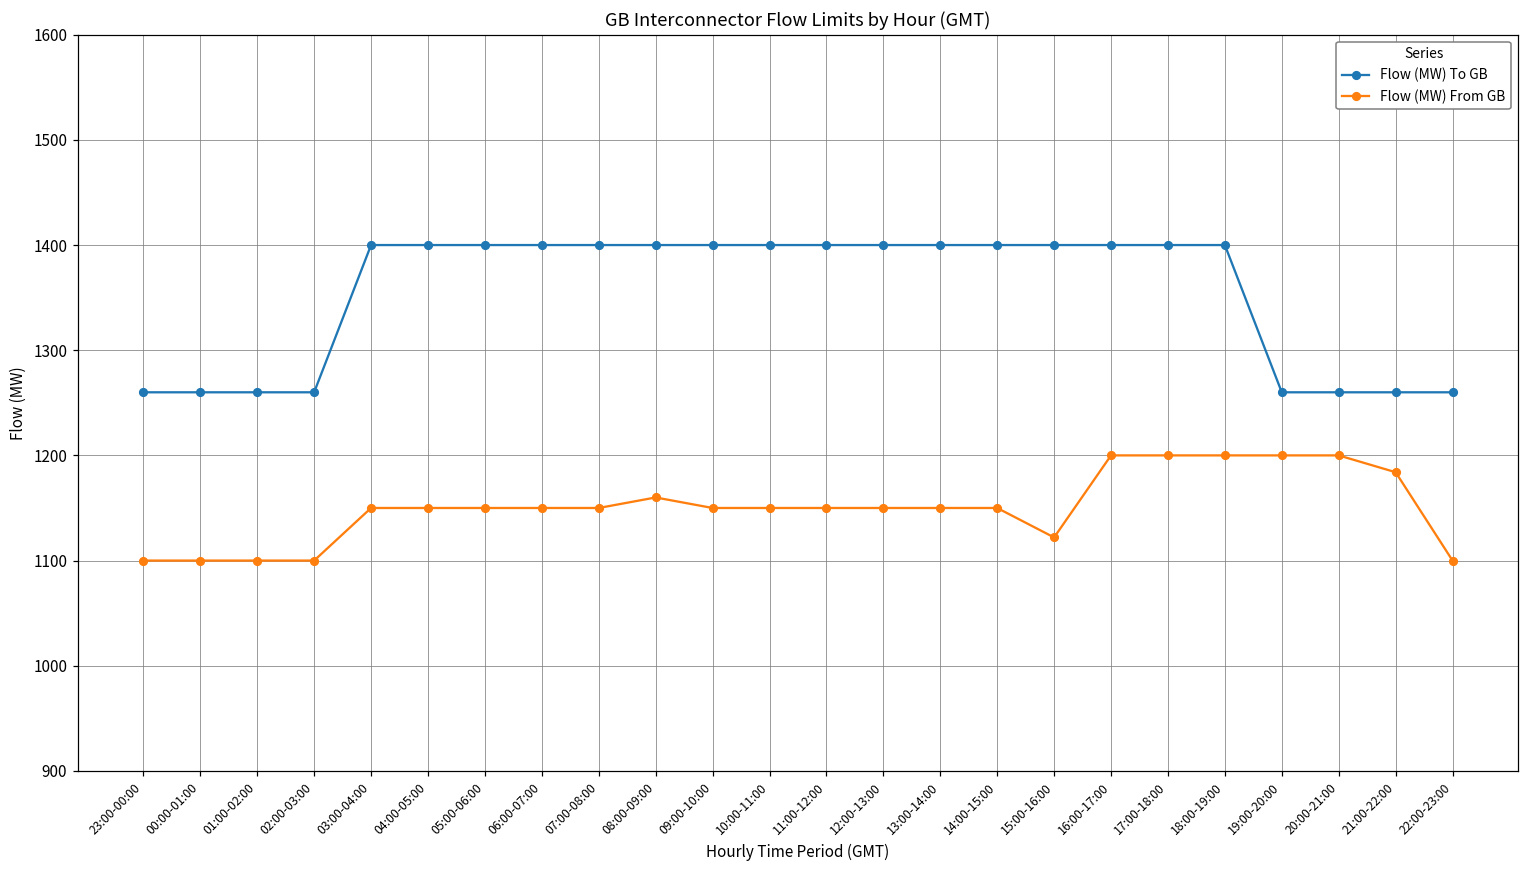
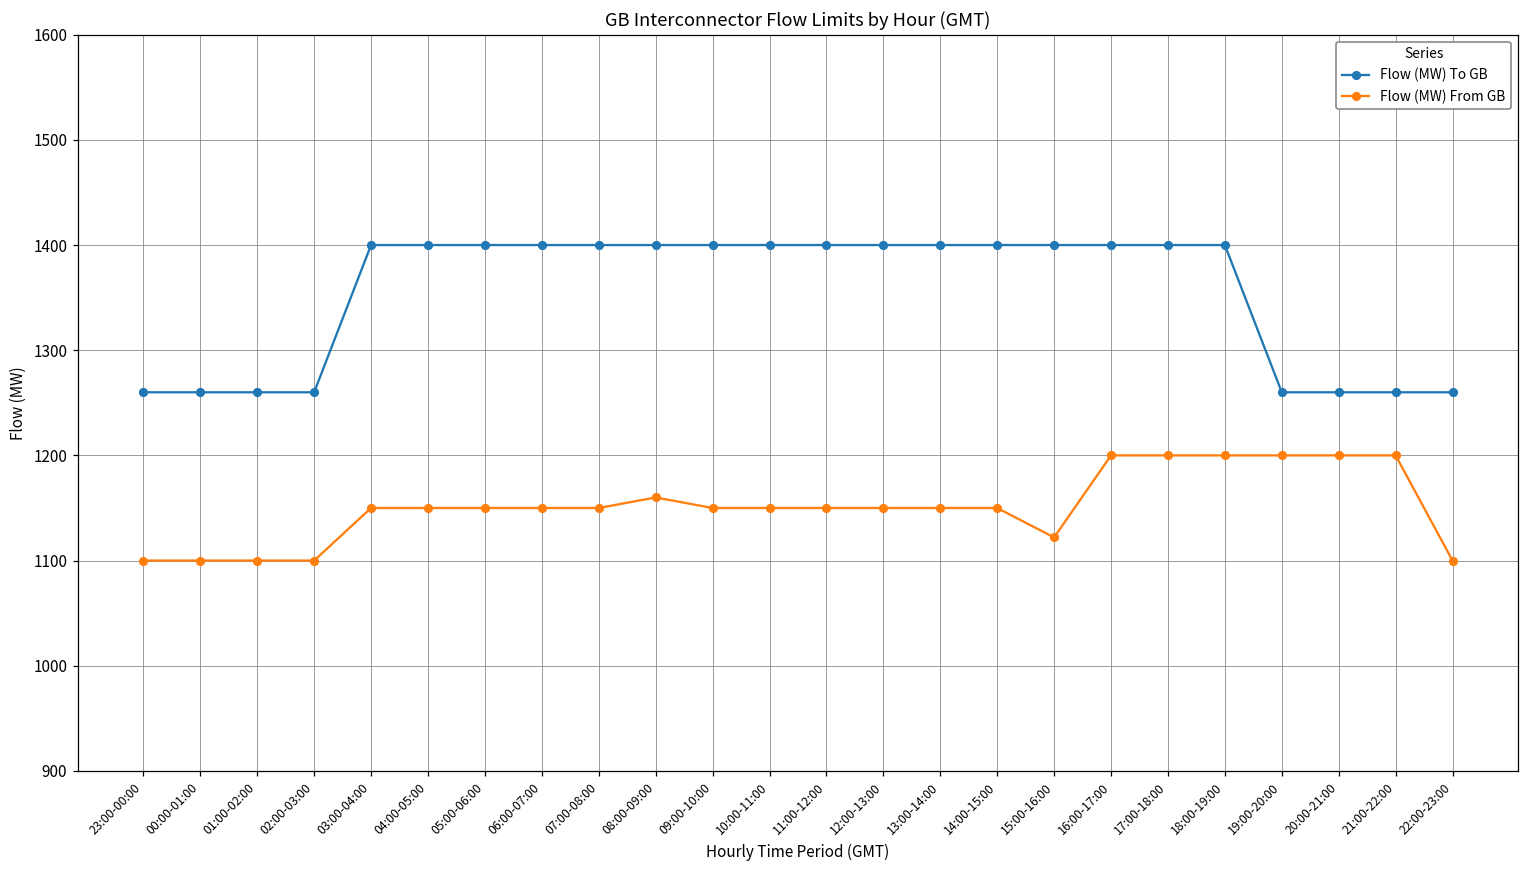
  {
    "Flow (MW) To GB": {
      "23:00-00:00": 1260,
      "00:00-01:00": 1260,
      "01:00-02:00": 1260,
      "02:00-03:00": 1260,
      "03:00-04:00": 1400,
      "04:00-05:00": 1400,
      "05:00-06:00": 1400,
      "06:00-07:00": 1400,
      "07:00-08:00": 1400,
      "08:00-09:00": 1400,
      "09:00-10:00": 1400,
      "10:00-11:00": 1400,
      "11:00-12:00": 1400,
      "12:00-13:00": 1400,
      "13:00-14:00": 1400,
      "14:00-15:00": 1400,
      "15:00-16:00": 1400,
      "16:00-17:00": 1400,
      "17:00-18:00": 1400,
      "18:00-19:00": 1400,
      "19:00-20:00": 1260,
      "20:00-21:00": 1260,
      "21:00-22:00": 1260,
      "22:00-23:00": 1260
    },
    "Flow (MW) From GB": {
      "23:00-00:00": 1100,
      "00:00-01:00": 1100,
      "01:00-02:00": 1100,
      "02:00-03:00": 1100,
      "03:00-04:00": 1150,
      "04:00-05:00": 1150,
      "05:00-06:00": 1150,
      "06:00-07:00": 1150,
      "07:00-08:00": 1150,
      "08:00-09:00": 1160,
      "09:00-10:00": 1150,
      "10:00-11:00": 1150,
      "11:00-12:00": 1150,
      "12:00-13:00": 1150,
      "13:00-14:00": 1150,
      "14:00-15:00": 1150,
      "15:00-16:00": 1120,
      "16:00-17:00": 1200,
      "17:00-18:00": 1200,
      "18:00-19:00": 1200,
      "19:00-20:00": 1200,
      "20:00-21:00": 1200,
-     "21:00-22:00": 1180,
+     "21:00-22:00": 1200,
      "22:00-23:00": 1100
    }
  }
